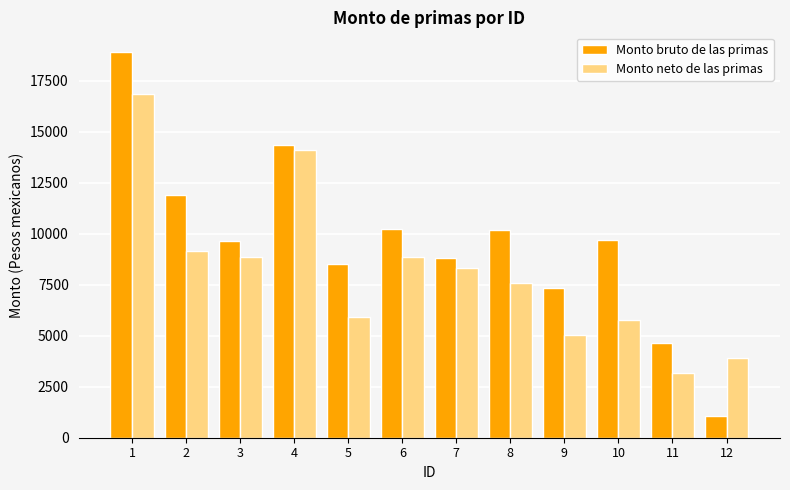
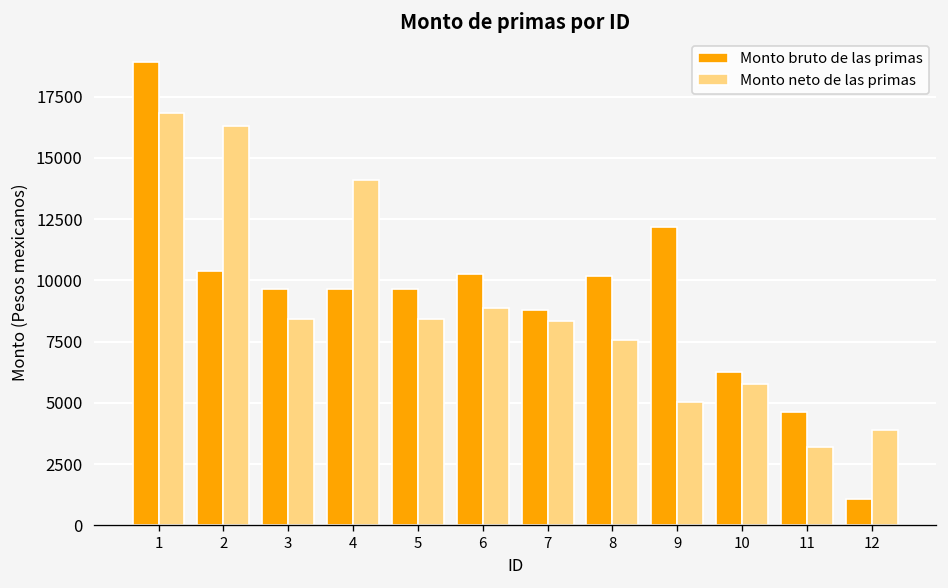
  {
    "Monto bruto de las primas": {
      "1": 18900,
-     "2": 11900,
+     "2": 10400,
      "3": 9700,
-     "4": 14300,
-     "5": 8500,
+     "4": 9700,
+     "5": 9700,
      "6": 10200,
      "7": 8800,
      "8": 10200,
-     "9": 7400,
-     "10": 9700,
+     "9": 12200,
+     "10": 6300,
      "11": 4600,
      "12": 1100
    },
    "Monto neto de las primas": {
      "1": 16800,
-     "2": 9200,
-     "3": 8900,
+     "2": 16300,
+     "3": 8400,
      "4": 14100,
-     "5": 5900,
+     "5": 8400,
      "6": 8900,
      "7": 8300,
      "8": 7600,
      "9": 5000,
      "10": 5800,
      "11": 3200,
      "12": 3900
    }
  }
